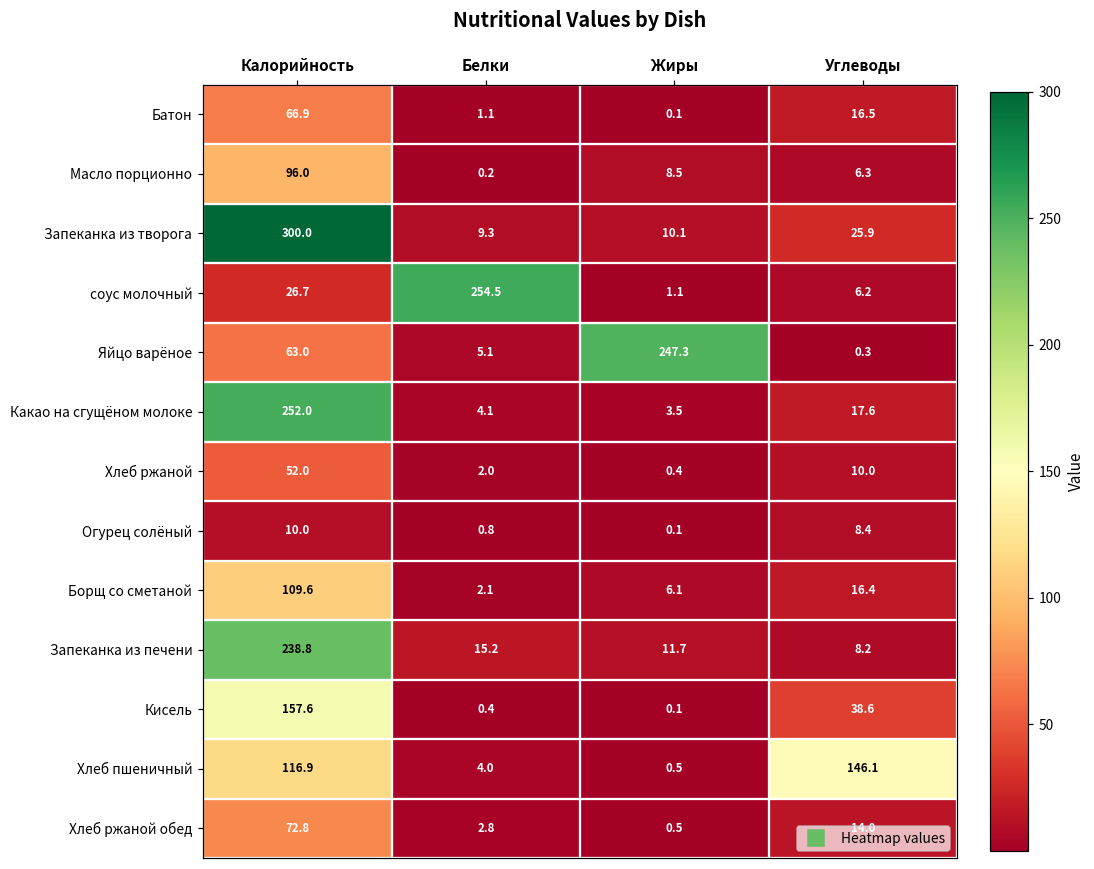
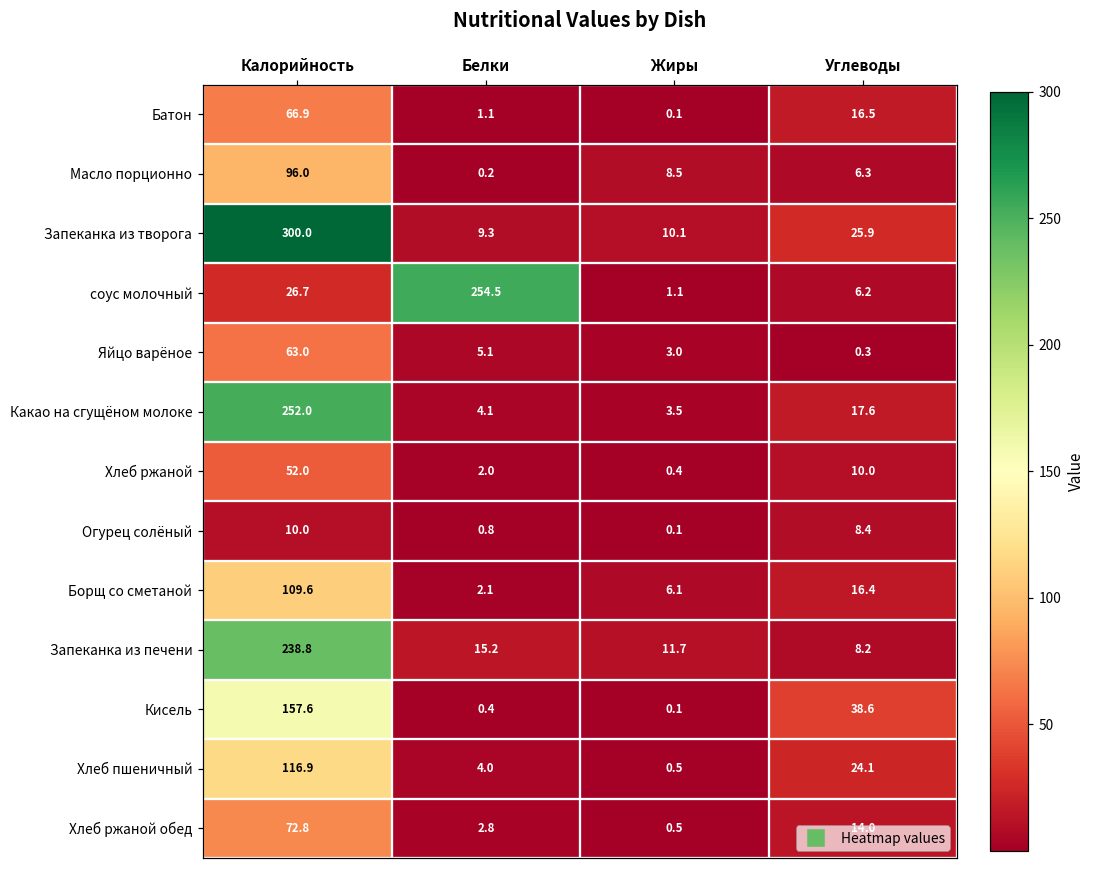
  {
    "Батон": {
      "Калорийность": 66.9,
      "Белки": 1.1,
      "Жиры": 0.1,
      "Углеводы": 16.5
    },
    "Масло порционно": {
      "Калорийность": 96.0,
      "Белки": 0.2,
      "Жиры": 8.5,
      "Углеводы": 6.3
    },
    "Запеканка из творога": {
      "Калорийность": 300.0,
      "Белки": 9.3,
      "Жиры": 10.1,
      "Углеводы": 25.9
    },
    "соус молочный": {
      "Калорийность": 26.7,
      "Белки": 254.5,
      "Жиры": 1.1,
      "Углеводы": 6.2
    },
    "Яйцо варёное": {
      "Калорийность": 63.0,
      "Белки": 5.1,
-     "Жиры": 247.3,
+     "Жиры": 3.0,
      "Углеводы": 0.3
    },
    "Какао на сгущёном молоке": {
      "Калорийность": 252.0,
      "Белки": 4.1,
      "Жиры": 3.5,
      "Углеводы": 17.6
    },
    "Хлеб ржаной": {
      "Калорийность": 52.0,
      "Белки": 2.0,
      "Жиры": 0.4,
      "Углеводы": 10.0
    },
    "Огурец солёный": {
      "Калорийность": 10.0,
      "Белки": 0.8,
      "Жиры": 0.1,
      "Углеводы": 8.4
    },
    "Борщ со сметаной": {
      "Калорийность": 109.6,
      "Белки": 2.1,
      "Жиры": 6.1,
      "Углеводы": 16.4
    },
    "Запеканка из печени": {
      "Калорийность": 238.8,
      "Белки": 15.2,
      "Жиры": 11.7,
      "Углеводы": 8.2
    },
    "Кисель": {
      "Калорийность": 157.6,
      "Белки": 0.4,
      "Жиры": 0.1,
      "Углеводы": 38.6
    },
    "Хлеб пшеничный": {
      "Калорийность": 116.9,
      "Белки": 4.0,
      "Жиры": 0.5,
-     "Углеводы": 146.1
+     "Углеводы": 24.1
    },
    "Хлеб ржаной обед": {
      "Калорийность": 72.8,
      "Белки": 2.8,
      "Жиры": 0.5
    }
  }
